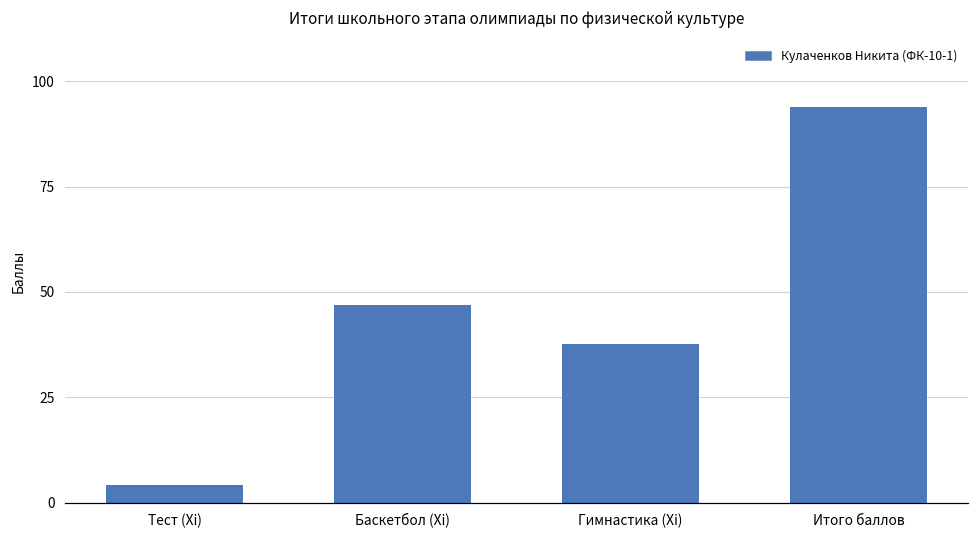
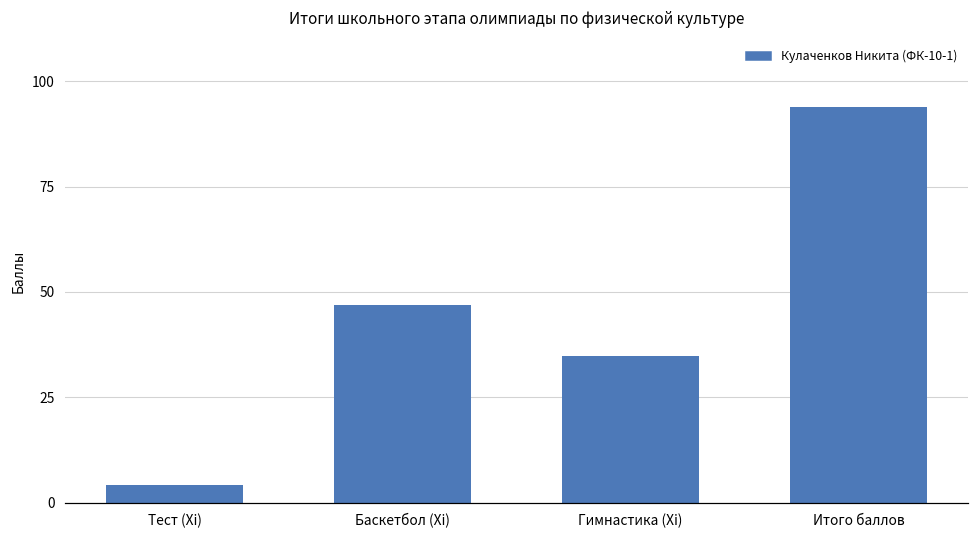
  {
    "Тест (Xi)": 4,
    "Баскетбол (Xi)": 47,
-   "Гимнастика (Xi)": 38,
+   "Гимнастика (Xi)": 35,
    "Итого баллов": 94
  }
